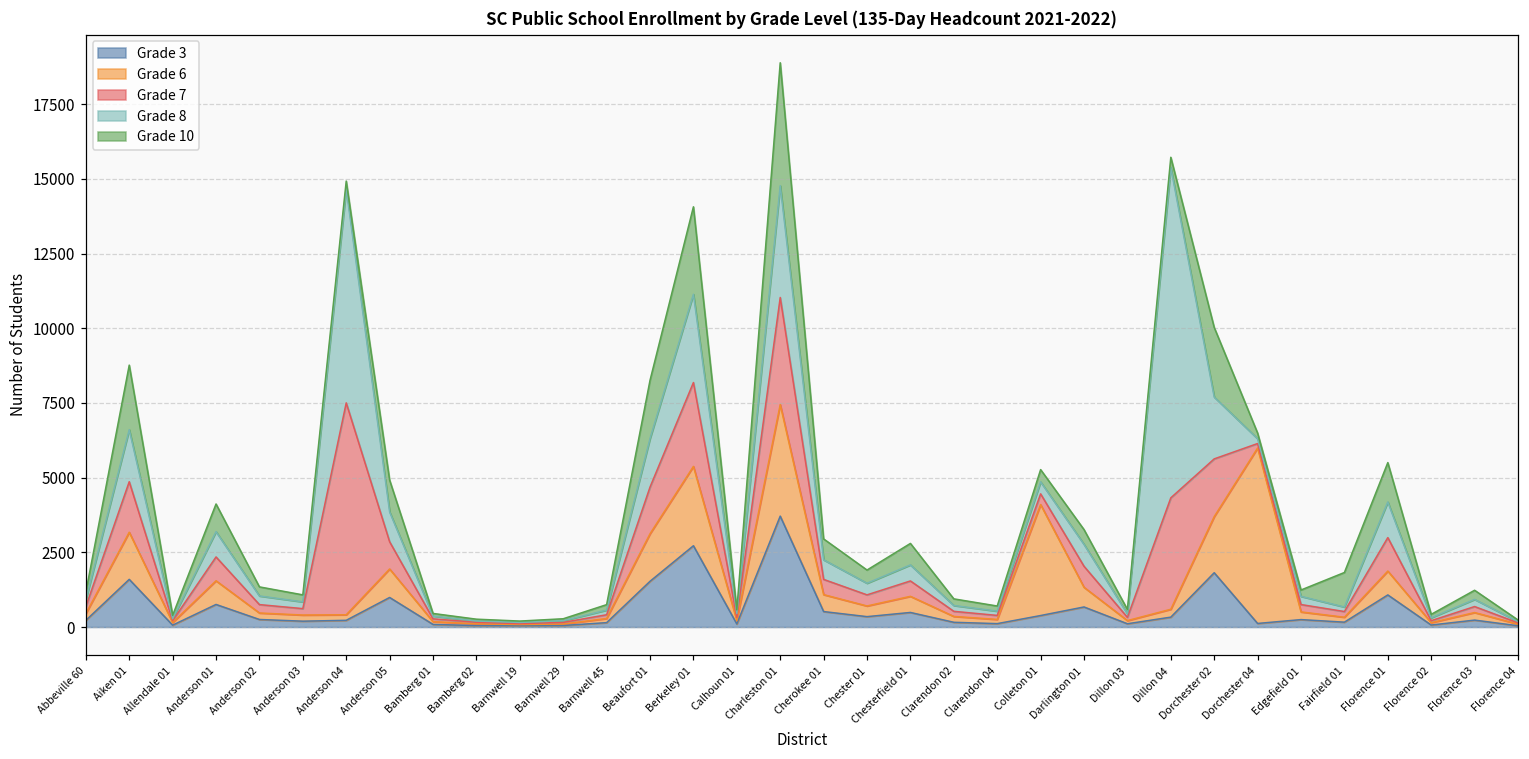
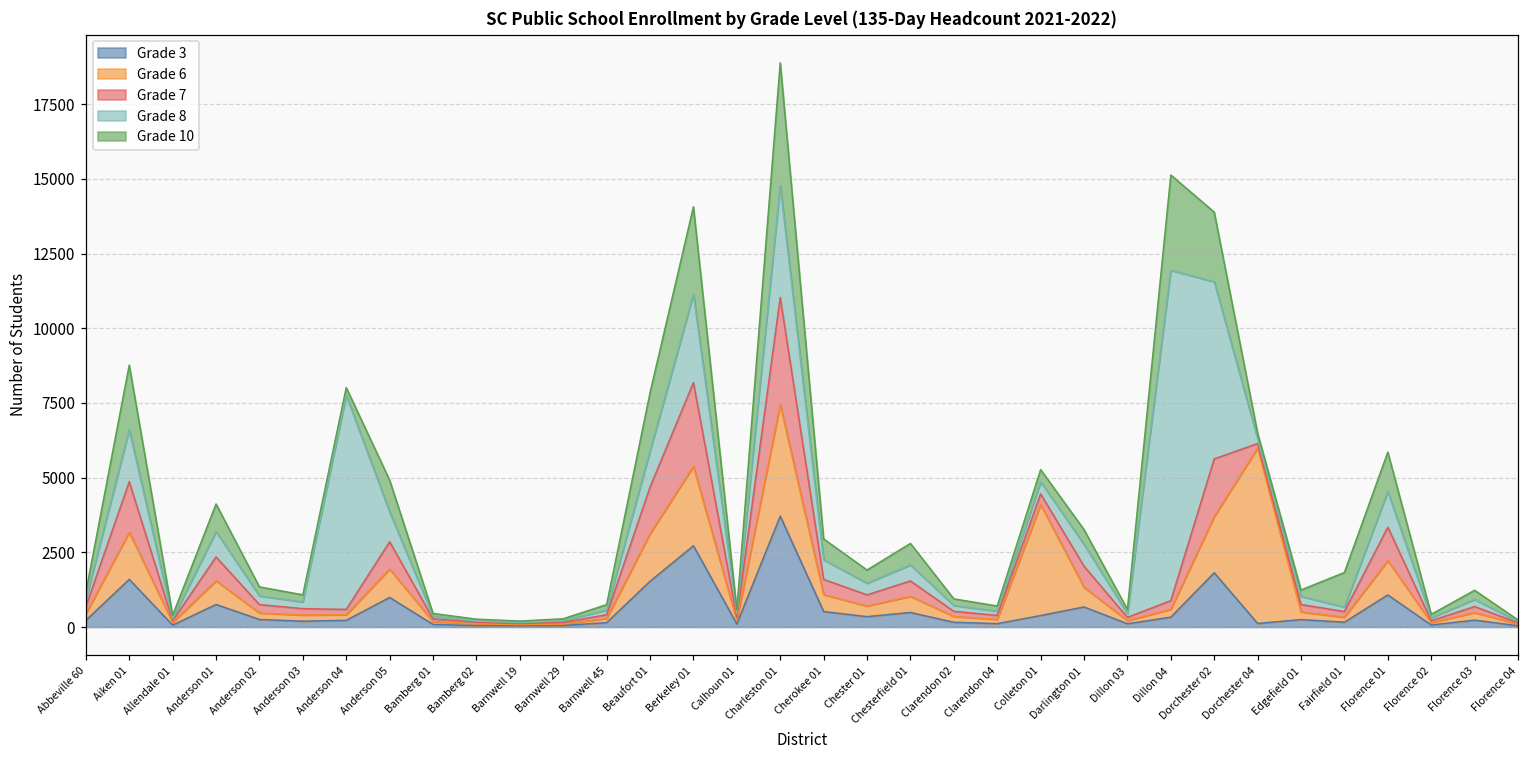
  {
    "Grade 6": {
      "Abbeville 60": 200,
      "Aiken 01": 1600,
      "Anderson 01": 800,
      "Anderson 02": 200,
      "Anderson 03": 200,
      "Anderson 04": 200,
      "Anderson 05": 1000,
      "Barnwell 45": 100,
      "Beaufort 01": 1600,
      "Berkeley 01": 2700,
      "Calhoun 01": 100,
      "Charleston 01": 3700,
      "Cherokee 01": 600,
      "Chester 01": 400,
      "Chesterfield 01": 500,
      "Clarendon 02": 200,
      "Clarendon 04": 100,
      "Colleton 01": 3700,
      "Darlington 01": 700,
      "Dillon 03": 100,
      "Dillon 04": 300,
      "Dorchester 02": 1900,
      "Dorchester 04": 5900,
      "Edgefield 01": 300,
      "Fairfield 01": 200,
-     "Florence 01": 800,
+     "Florence 01": 1100,
      "Florence 03": 300
    },
    "Grade 7": {
      "Abbeville 60": 200,
      "Aiken 01": 1700,
      "Anderson 01": 800,
      "Anderson 02": 300,
      "Anderson 03": 200,
-     "Anderson 04": 7100,
+     "Anderson 04": 200,
      "Anderson 05": 900,
      "Barnwell 45": 100,
      "Beaufort 01": 1600,
      "Berkeley 01": 2800,
      "Calhoun 01": 100,
      "Charleston 01": 3600,
      "Cherokee 01": 500,
      "Chester 01": 400,
      "Chesterfield 01": 500,
      "Clarendon 02": 200,
      "Clarendon 04": 100,
      "Colleton 01": 400,
      "Darlington 01": 700,
      "Dillon 03": 100,
-     "Dillon 04": 3700,
+     "Dillon 04": 300,
      "Dorchester 02": 1900,
      "Dorchester 04": 200,
      "Edgefield 01": 200,
      "Fairfield 01": 200,
      "Florence 01": 1100,
      "Florence 03": 200
    },
    "Grade 8": {
      "Abbeville 60": 200,
      "Aiken 01": 1700,
      "Anderson 01": 800,
      "Anderson 02": 300,
      "Anderson 03": 200,
      "Anderson 04": 7200,
      "Anderson 05": 1000,
      "Barnwell 45": 200,
-     "Beaufort 01": 1600,
+     "Beaufort 01": 1200,
      "Berkeley 01": 3000,
      "Calhoun 01": 100,
      "Charleston 01": 3700,
      "Cherokee 01": 700,
      "Chester 01": 400,
      "Chesterfield 01": 500,
      "Clarendon 02": 200,
      "Clarendon 04": 100,
      "Colleton 01": 400,
      "Darlington 01": 700,
      "Dillon 03": 100,
      "Dillon 04": 11100,
-     "Dorchester 02": 2100,
+     "Dorchester 02": 5900,
      "Dorchester 04": 200,
      "Edgefield 01": 300,
      "Fairfield 01": 200,
      "Florence 01": 1200,
      "Florence 02": 100,
      "Florence 03": 200
    },
    "Grade 10": {
      "Abbeville 60": 300,
      "Aiken 01": 2200,
      "Allendale 01": 100,
      "Anderson 01": 900,
      "Anderson 02": 300,
      "Anderson 03": 200,
      "Anderson 04": 300,
      "Anderson 05": 1100,
      "Barnwell 45": 200,
      "Beaufort 01": 2000,
      "Berkeley 01": 2900,
      "Calhoun 01": 100,
      "Charleston 01": 4100,
      "Cherokee 01": 700,
      "Chester 01": 400,
      "Chesterfield 01": 700,
      "Clarendon 02": 200,
      "Clarendon 04": 200,
      "Colleton 01": 400,
      "Darlington 01": 500,
      "Dillon 03": 100,
-     "Dillon 04": 300,
+     "Dillon 04": 3200,
      "Dorchester 02": 2300,
      "Dorchester 04": 200,
      "Edgefield 01": 200,
      "Fairfield 01": 1200,
      "Florence 01": 1300,
      "Florence 02": 100,
      "Florence 03": 300
    }
  }
